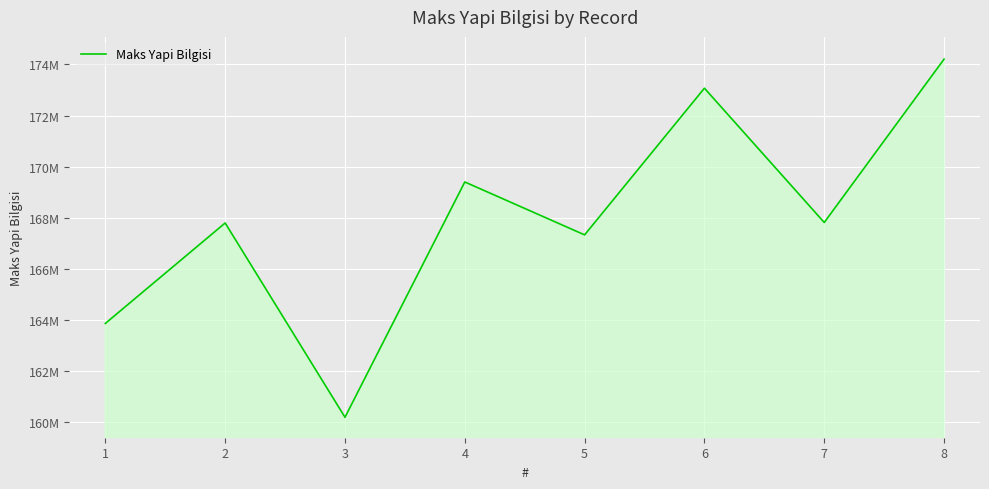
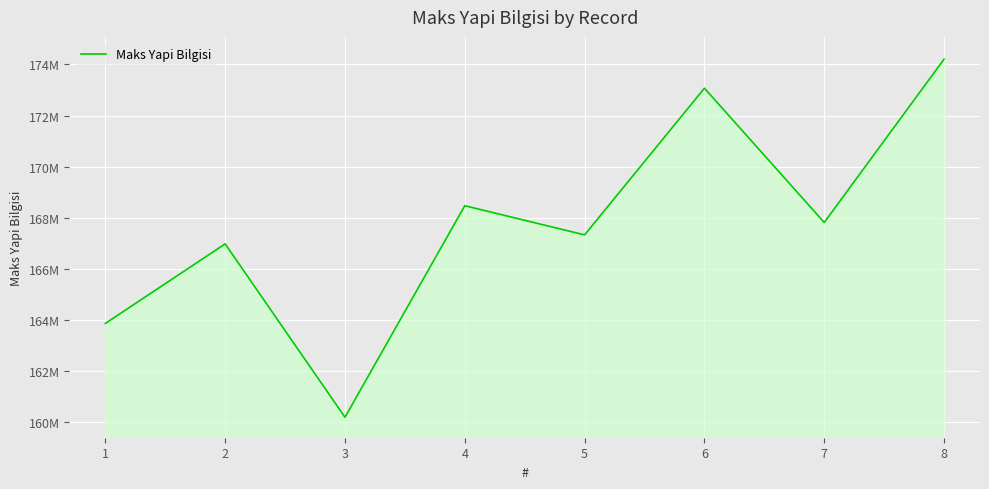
  {
    "1": 163900000,
-   "2": 167800000,
+   "2": 167000000,
    "3": 160200000,
-   "4": 169400000,
+   "4": 168500000,
    "5": 167300000,
    "6": 173100000,
    "7": 167800000,
    "8": 174200000
  }
